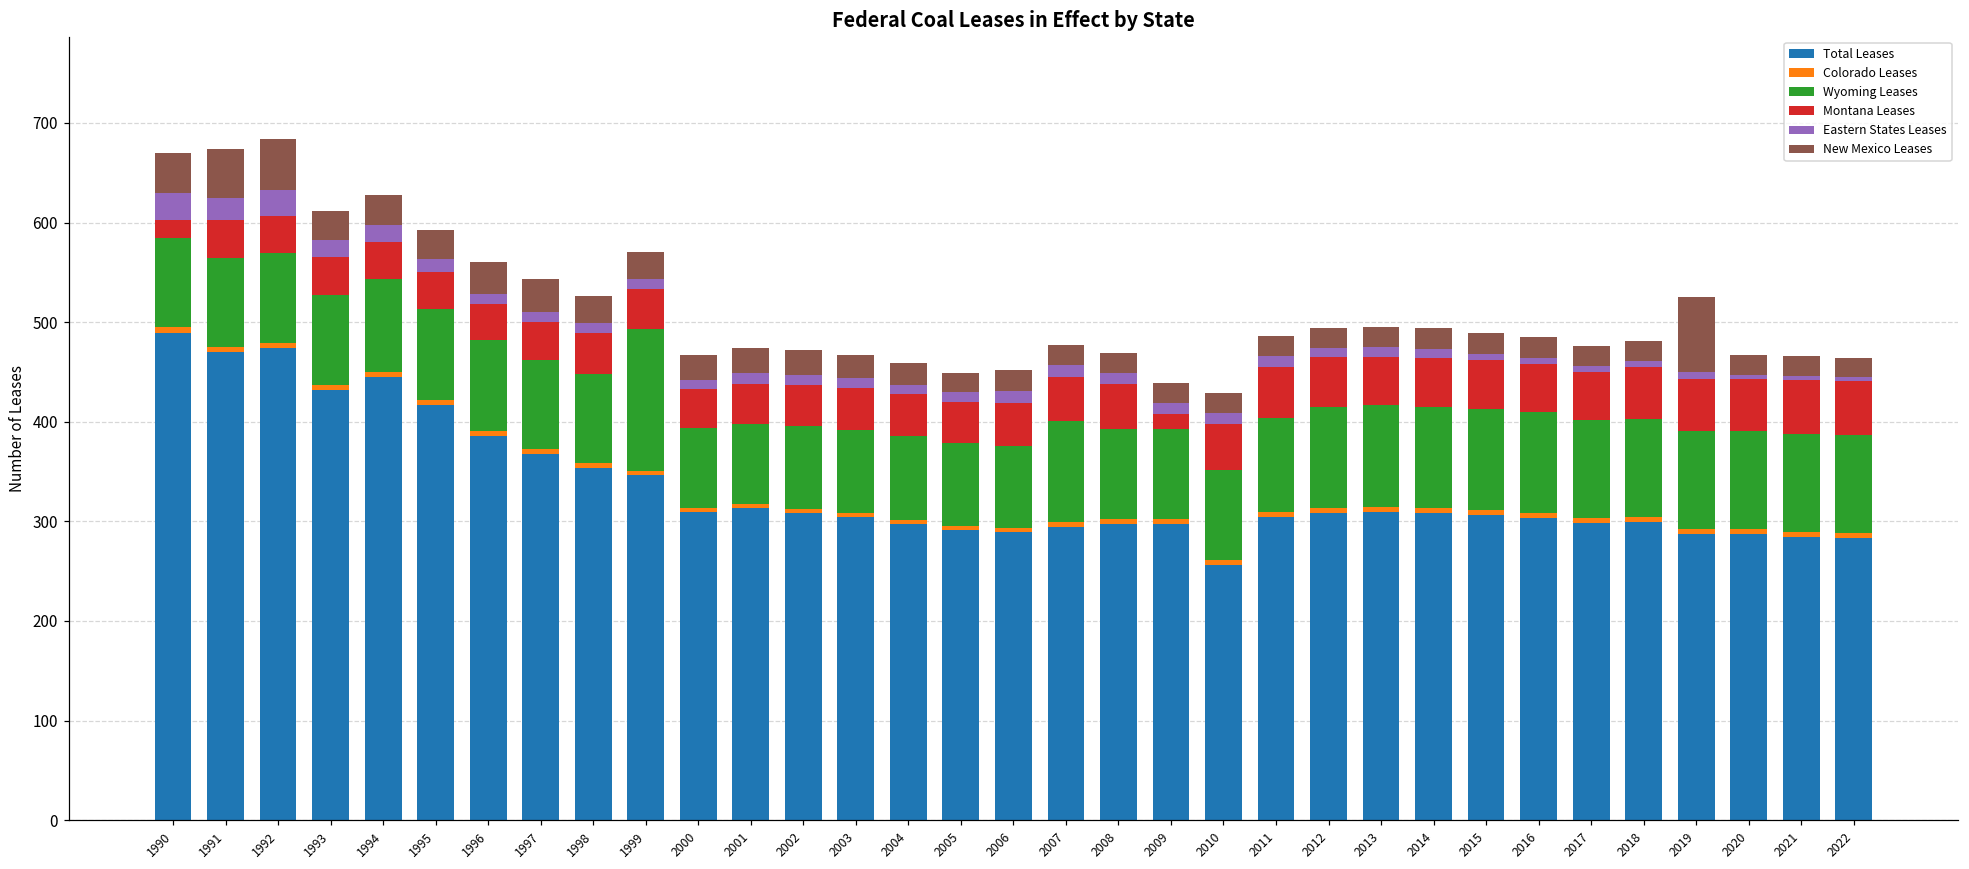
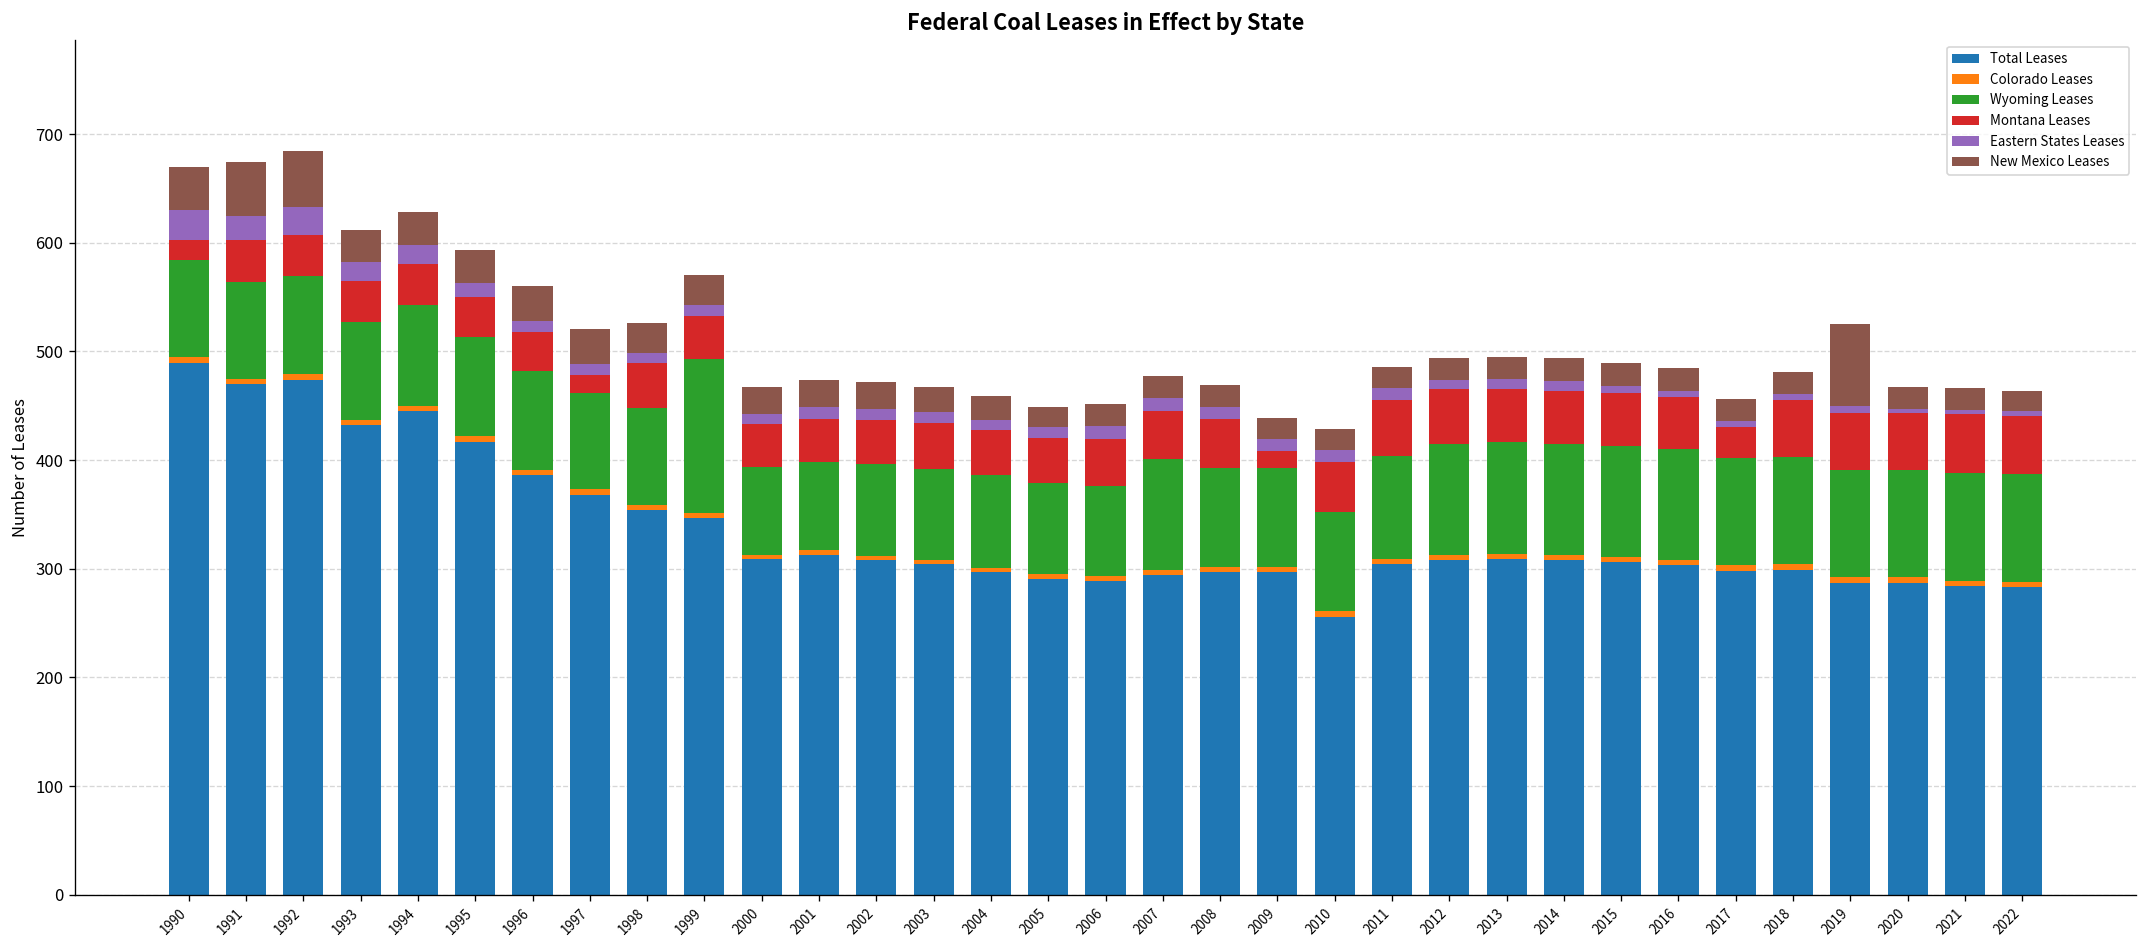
  {
    "Total Leases": {
      "1990": 490,
      "1991": 470,
      "1992": 470,
      "1993": 430,
      "1994": 450,
      "1995": 420,
      "1996": 390,
      "1997": 370,
      "1998": 350,
      "1999": 350,
      "2000": 310,
      "2001": 310,
      "2002": 310,
      "2003": 300,
      "2004": 300,
      "2005": 290,
      "2006": 290,
      "2007": 290,
      "2008": 300,
      "2009": 300,
      "2010": 260,
      "2011": 300,
      "2012": 310,
      "2013": 310,
      "2014": 310,
      "2015": 310,
      "2016": 300,
      "2017": 300,
      "2018": 300,
      "2019": 290,
      "2020": 290,
      "2021": 280,
      "2022": 280
    },
    "Colorado Leases": {
      "1990": 10,
      "1991": 10,
      "1992": 10,
      "1993": 10,
      "1994": 10,
      "1995": 10,
      "1996": 10,
      "1997": 10,
      "1998": 10,
      "1999": 0,
      "2000": 0,
      "2001": 0,
      "2002": 0,
      "2003": 0,
      "2004": 0,
      "2005": 0,
      "2006": 0,
      "2007": 10,
      "2008": 10,
      "2009": 10,
      "2010": 10,
      "2011": 10,
      "2012": 10,
      "2013": 10,
      "2014": 10,
      "2015": 10,
      "2016": 10,
      "2017": 10,
      "2018": 10,
      "2019": 10,
      "2020": 10,
      "2021": 10,
      "2022": 10
    },
    "Wyoming Leases": {
      "1990": 90,
      "1991": 90,
      "1992": 90,
      "1993": 90,
      "1994": 90,
      "1995": 90,
      "1996": 90,
      "1997": 90,
      "1998": 90,
      "1999": 140,
      "2000": 80,
      "2001": 80,
      "2002": 80,
      "2003": 80,
      "2004": 90,
      "2005": 80,
      "2006": 80,
      "2007": 100,
      "2008": 90,
      "2009": 90,
      "2010": 90,
      "2011": 100,
      "2012": 100,
      "2013": 100,
      "2014": 100,
      "2015": 100,
      "2016": 100,
      "2017": 100,
      "2018": 100,
      "2019": 100,
      "2020": 100,
      "2021": 100,
      "2022": 100
    },
    "Montana Leases": {
      "1990": 20,
      "1991": 40,
      "1992": 40,
      "1993": 40,
      "1994": 40,
      "1995": 40,
      "1996": 40,
-     "1997": 40,
+     "1997": 20,
      "1998": 40,
      "1999": 40,
      "2000": 40,
      "2001": 40,
      "2002": 40,
      "2003": 40,
      "2004": 40,
      "2005": 40,
      "2006": 40,
      "2007": 40,
      "2008": 50,
      "2009": 20,
      "2010": 50,
      "2011": 50,
      "2012": 50,
      "2013": 50,
      "2014": 50,
      "2015": 50,
      "2016": 50,
-     "2017": 50,
+     "2017": 30,
      "2018": 50,
      "2019": 50,
      "2020": 50,
      "2021": 50,
      "2022": 50
    },
    "Eastern States Leases": {
      "1990": 30,
      "1991": 20,
      "1992": 30,
      "1993": 20,
      "1994": 20,
      "1995": 10,
      "1996": 10,
      "1997": 10,
      "1998": 10,
      "1999": 10,
      "2000": 10,
      "2001": 10,
      "2002": 10,
      "2003": 10,
      "2004": 10,
      "2005": 10,
      "2006": 10,
      "2007": 10,
      "2008": 10,
      "2009": 10,
      "2010": 10,
      "2011": 10,
      "2012": 10,
      "2013": 10,
      "2014": 10,
      "2015": 10,
      "2016": 10,
      "2017": 10,
      "2018": 10,
      "2019": 10,
      "2020": 0,
      "2021": 0,
      "2022": 0
    },
    "New Mexico Leases": {
      "1990": 40,
      "1991": 50,
      "1992": 50,
      "1993": 30,
      "1994": 30,
      "1995": 30,
      "1996": 30,
      "1997": 30,
      "1998": 30,
      "1999": 30,
      "2000": 30,
      "2001": 30,
      "2002": 30,
      "2003": 20,
      "2004": 20,
      "2005": 20,
      "2006": 20,
      "2007": 20,
      "2008": 20,
      "2009": 20,
      "2010": 20,
      "2011": 20,
      "2012": 20,
      "2013": 20,
      "2014": 20,
      "2015": 20,
      "2016": 20,
      "2017": 20,
      "2018": 20,
      "2019": 80,
      "2020": 20,
      "2021": 20,
      "2022": 20
    }
  }
